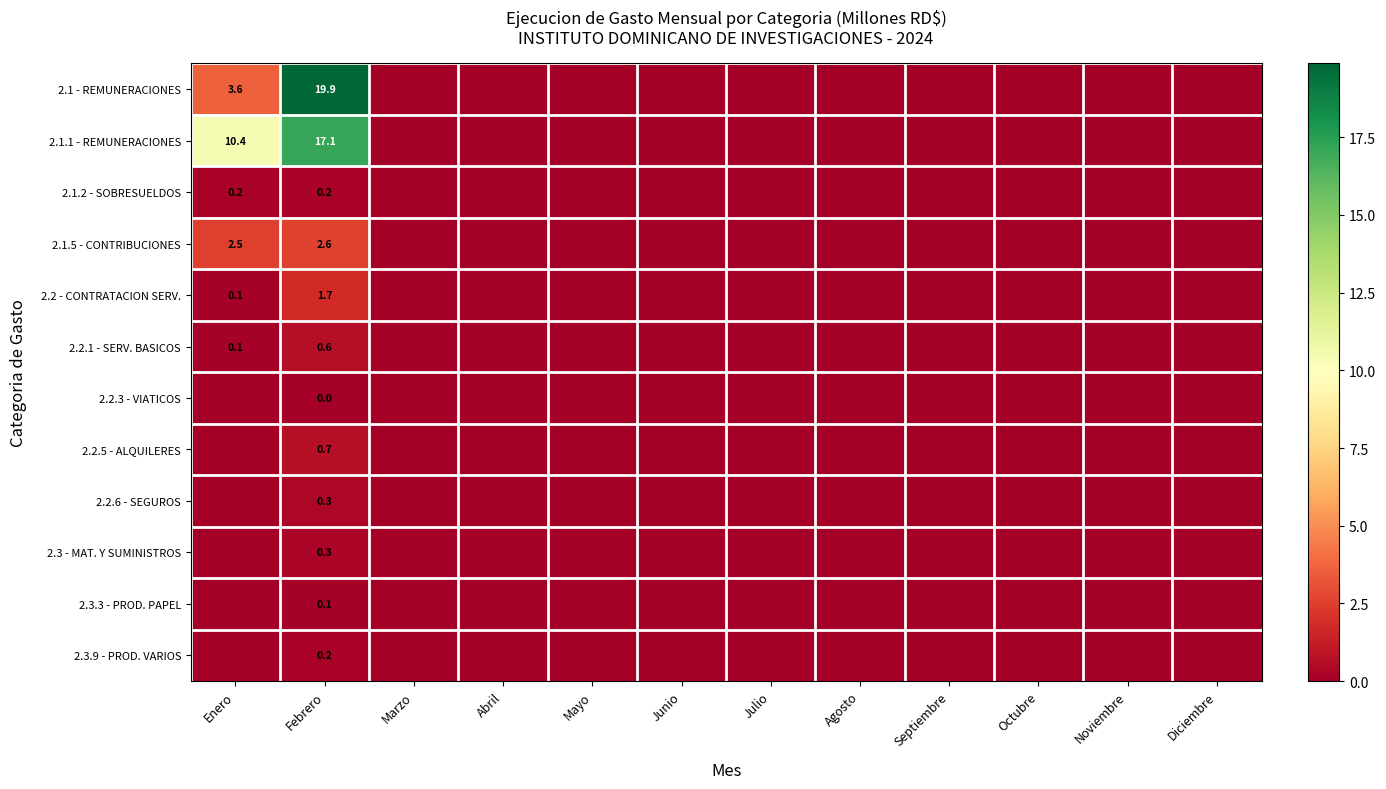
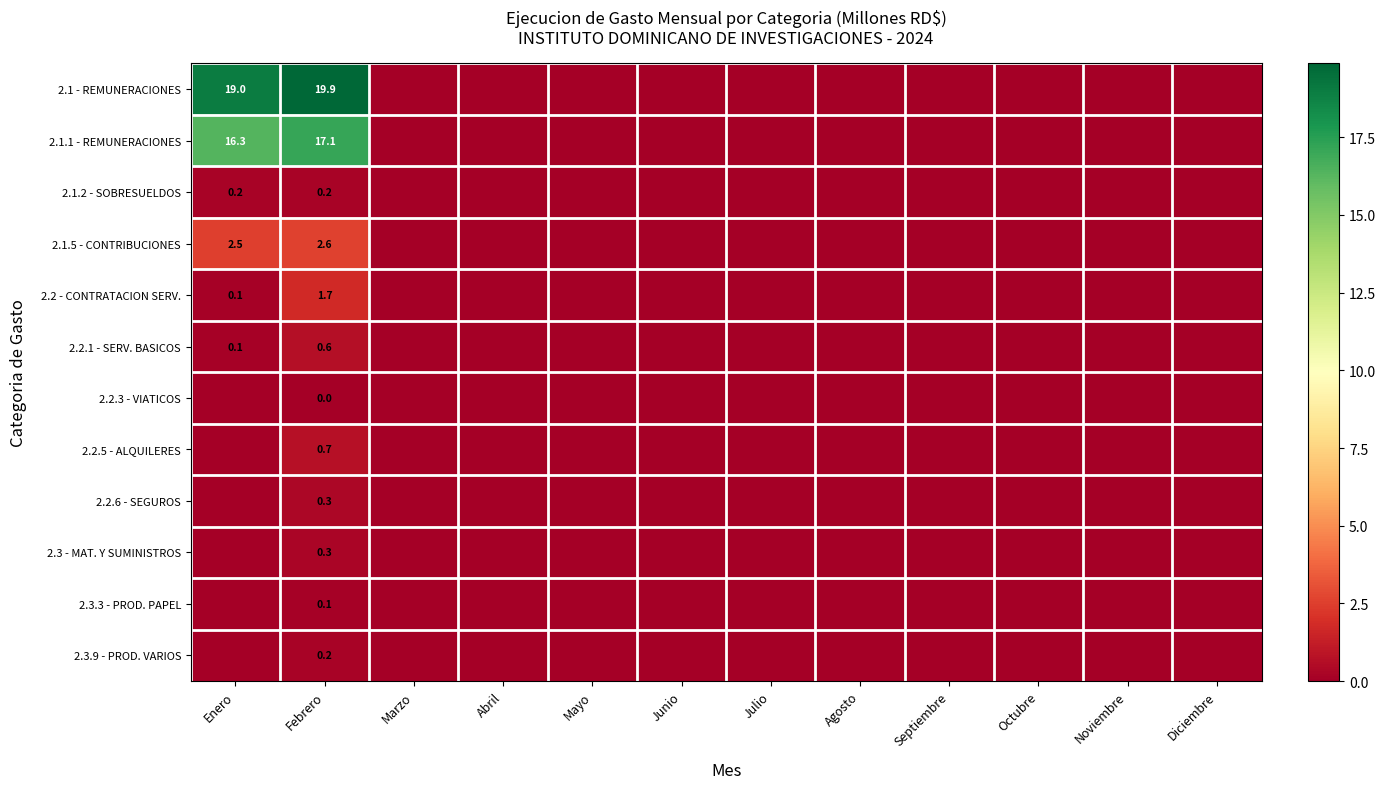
  {
    "2.1 - REMUNERACIONES": {
-     "Enero": 3.6,
+     "Enero": 19.0,
      "Febrero": 19.9
    },
    "2.1.1 - REMUNERACIONES": {
-     "Enero": 10.4,
+     "Enero": 16.3,
      "Febrero": 17.1
    },
    "2.1.2 - SOBRESUELDOS": {
      "Enero": 0.2,
      "Febrero": 0.2
    },
    "2.1.5 - CONTRIBUCIONES": {
      "Enero": 2.5,
      "Febrero": 2.6
    },
    "2.2 - CONTRATACION SERV.": {
      "Enero": 0.1,
      "Febrero": 1.7
    },
    "2.2.1 - SERV. BASICOS": {
      "Enero": 0.1,
      "Febrero": 0.6
    },
    "2.2.3 - VIATICOS": {
      "Febrero": 0.0
    },
    "2.2.5 - ALQUILERES": {
      "Febrero": 0.7
    },
    "2.2.6 - SEGUROS": {
      "Febrero": 0.3
    },
    "2.3 - MAT. Y SUMINISTROS": {
      "Febrero": 0.3
    },
    "2.3.3 - PROD. PAPEL": {
      "Febrero": 0.1
    },
    "2.3.9 - PROD. VARIOS": {
      "Febrero": 0.2
    }
  }
